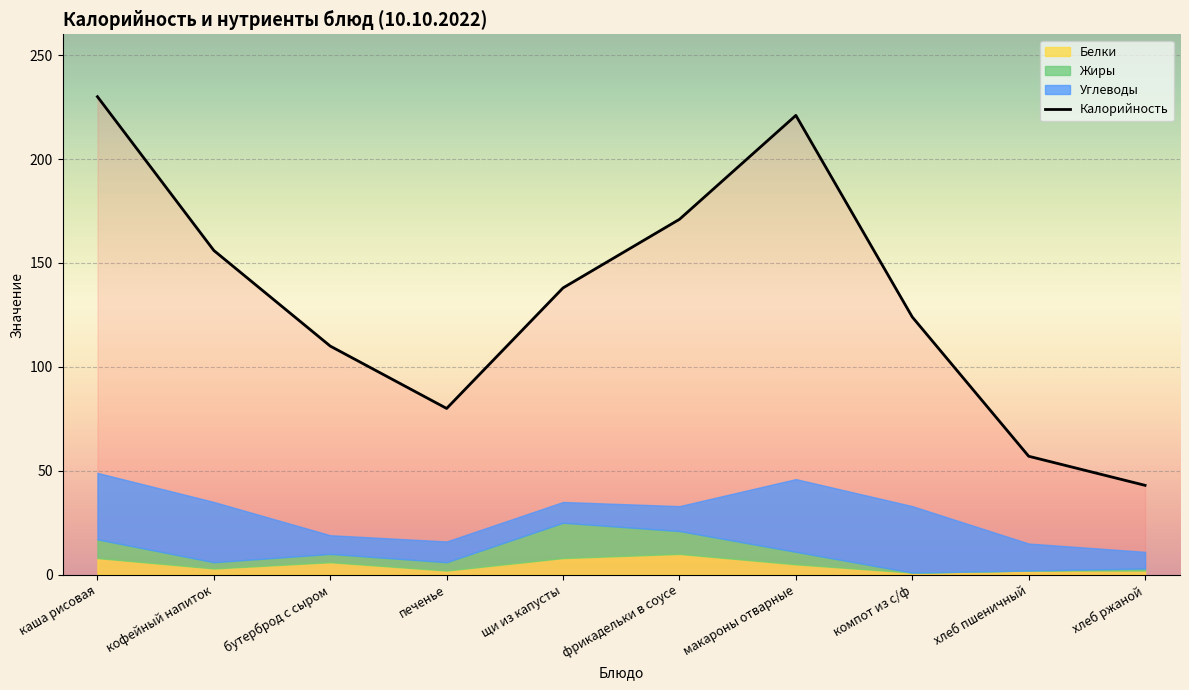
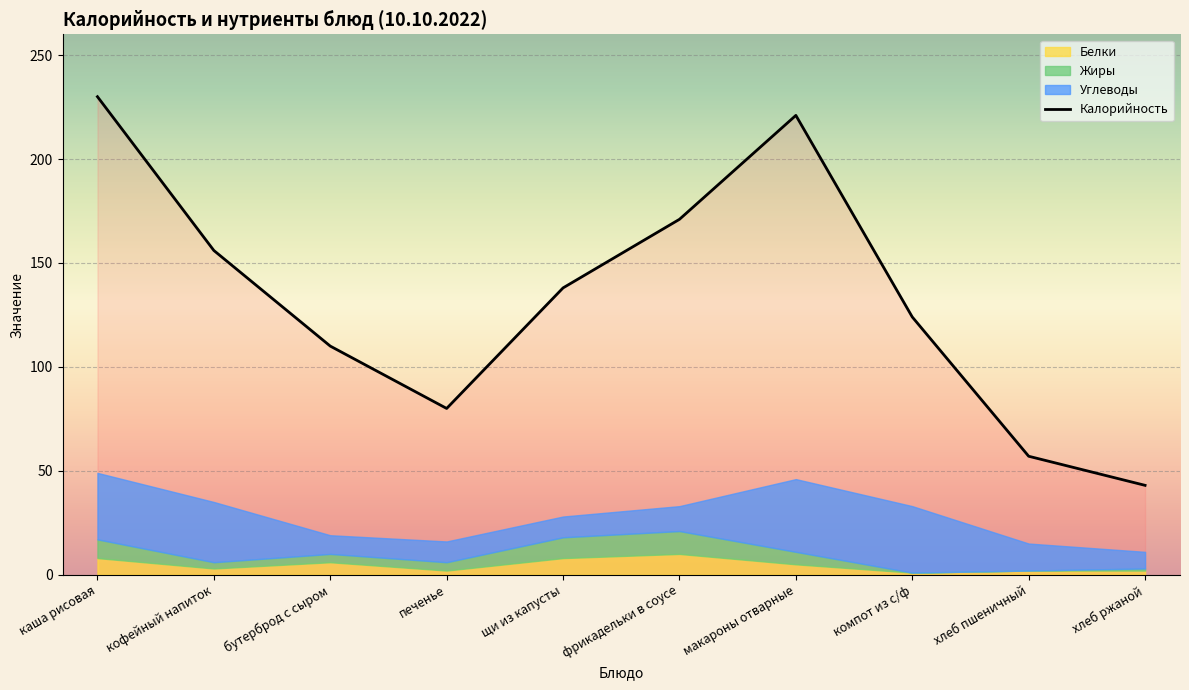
  {
    "Белки": {
      "каша рисовая": 8,
      "кофейный напиток": 3,
      "бутерброд с сыром": 6,
      "печенье": 2,
      "щи из капусты": 8,
      "фрикадельки в соусе": 10,
      "макароны отварные": 5
    },
    "Жиры": {
      "каша рисовая": 9,
      "кофейный напиток": 3,
      "бутерброд с сыром": 4,
      "печенье": 4,
-     "щи из капусты": 17,
+     "щи из капусты": 10,
      "фрикадельки в соусе": 11,
      "макароны отварные": 6
    },
    "Углеводы": {
      "каша рисовая": 32,
      "кофейный напиток": 29,
      "бутерброд с сыром": 9,
      "печенье": 10,
      "щи из капусты": 10,
      "фрикадельки в соусе": 12,
      "макароны отварные": 35,
      "компот из с/ф": 32,
      "хлеб пшеничный": 13,
      "хлеб ржаной": 8
    },
    "Калорийность": {
      "каша рисовая": 230,
      "кофейный напиток": 156,
      "бутерброд с сыром": 110,
      "печенье": 80,
      "щи из капусты": 138,
      "фрикадельки в соусе": 171,
      "макароны отварные": 221,
      "компот из с/ф": 124,
      "хлеб пшеничный": 57,
      "хлеб ржаной": 43
    }
  }
